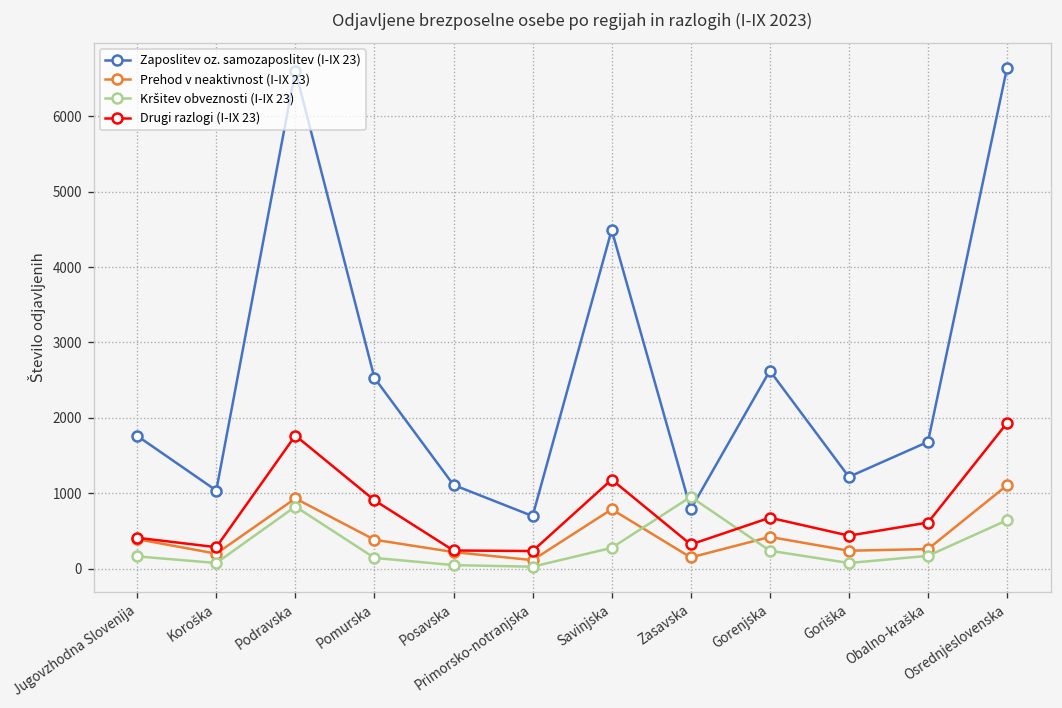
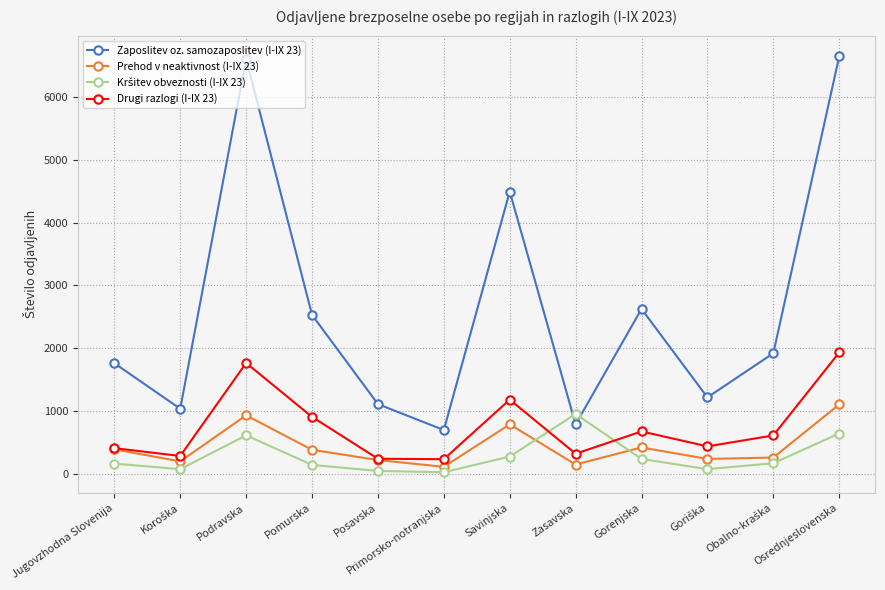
  {
    "Zaposlitev oz. samozaposlitev (I-IX 23)": {
      "Jugovzhodna Slovenija": 1800,
      "Koroška": 1000,
      "Pomurska": 2500,
      "Posavska": 1100,
      "Primorsko-notranjska": 700,
      "Savinjska": 4500,
      "Zasavska": 800,
      "Gorenjska": 2600,
      "Goriška": 1200,
-     "Obalno-kraška": 1700,
+     "Obalno-kraška": 1900,
      "Osrednjeslovenska": 6600
    },
    "Prehod v neaktivnost (I-IX 23)": {
      "Koroška": 200,
      "Podravska": 900,
      "Pomurska": 400,
      "Primorsko-notranjska": 100,
      "Savinjska": 800,
      "Zasavska": 100,
      "Gorenjska": 400,
      "Goriška": 200,
      "Obalno-kraška": 300,
      "Osrednjeslovenska": 1100
    },
    "Kršitev obveznosti (I-IX 23)": {
      "Jugovzhodna Slovenija": 200,
      "Koroška": 100,
-     "Podravska": 800,
+     "Podravska": 600,
      "Pomurska": 100,
      "Posavska": 0,
      "Primorsko-notranjska": 0,
      "Savinjska": 300,
      "Zasavska": 1000,
      "Gorenjska": 200,
      "Goriška": 100,
      "Obalno-kraška": 200,
      "Osrednjeslovenska": 600
    },
    "Drugi razlogi (I-IX 23)": {
      "Koroška": 300,
      "Podravska": 1800,
      "Pomurska": 900,
      "Primorsko-notranjska": 200,
      "Savinjska": 1200,
      "Zasavska": 300,
      "Gorenjska": 700,
      "Goriška": 400,
      "Obalno-kraška": 600,
      "Osrednjeslovenska": 1900
    }
  }
